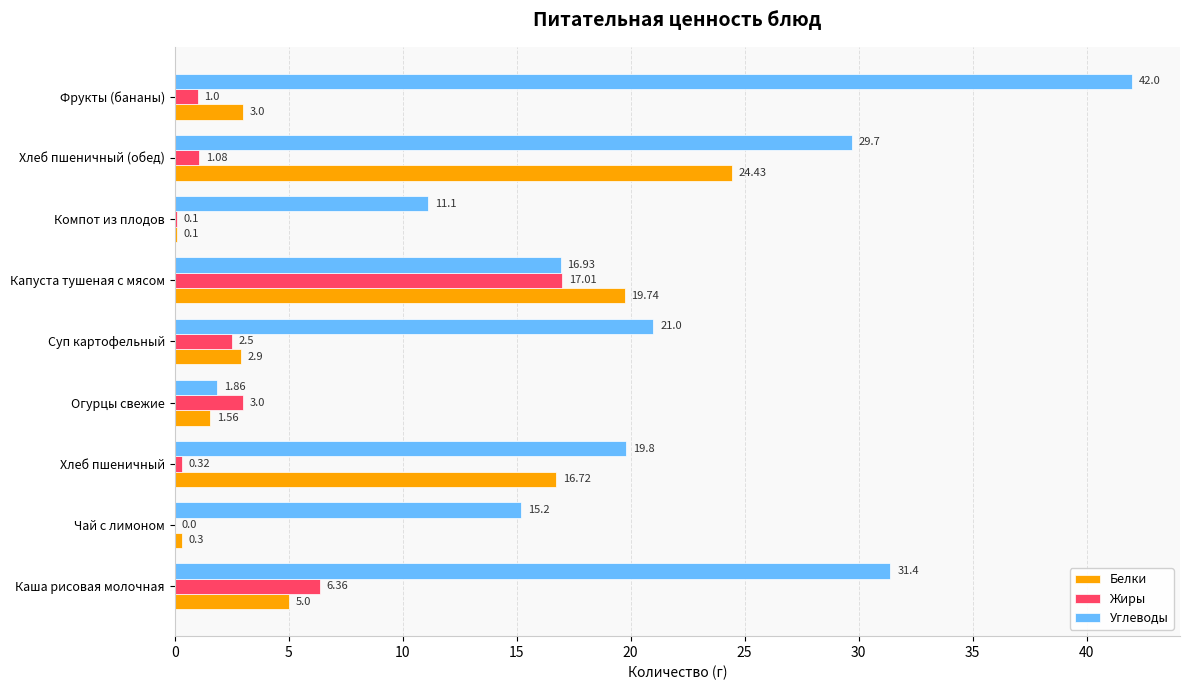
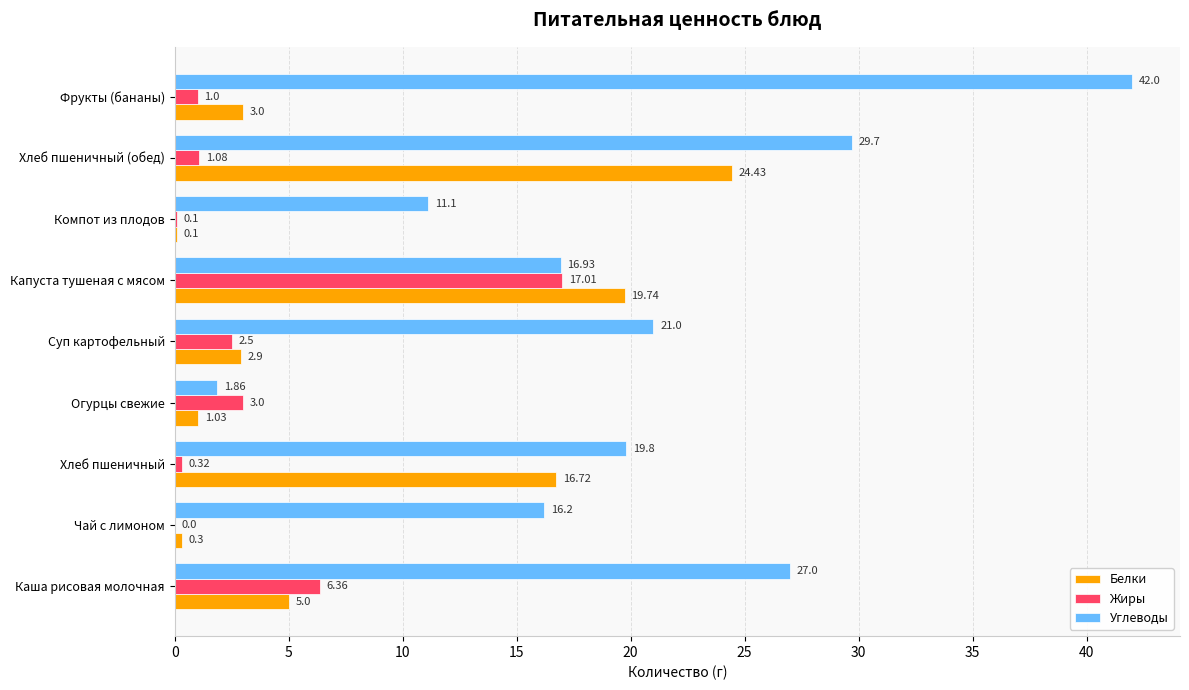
  {
    "Белки": {
      "Фрукты (бананы)": 3.0,
      "Хлеб пшеничный (обед)": 24.43,
      "Компот из плодов": 0.1,
      "Капуста тушеная с мясом": 19.74,
      "Суп картофельный": 2.9,
-     "Огурцы свежие": 1.56,
+     "Огурцы свежие": 1.03,
      "Хлеб пшеничный": 16.72,
      "Чай с лимоном": 0.3,
      "Каша рисовая молочная": 5.0
    },
    "Жиры": {
      "Фрукты (бананы)": 1.0,
      "Хлеб пшеничный (обед)": 1.08,
      "Компот из плодов": 0.1,
      "Капуста тушеная с мясом": 17.01,
      "Суп картофельный": 2.5,
      "Огурцы свежие": 3.0,
      "Хлеб пшеничный": 0.32,
      "Чай с лимоном": 0.0,
      "Каша рисовая молочная": 6.36
    },
    "Углеводы": {
      "Фрукты (бананы)": 42.0,
      "Хлеб пшеничный (обед)": 29.7,
      "Компот из плодов": 11.1,
      "Капуста тушеная с мясом": 16.93,
      "Суп картофельный": 21.0,
      "Огурцы свежие": 1.86,
      "Хлеб пшеничный": 19.8,
-     "Чай с лимоном": 15.2,
-     "Каша рисовая молочная": 31.4
+     "Чай с лимоном": 16.2,
+     "Каша рисовая молочная": 27.0
    }
  }
